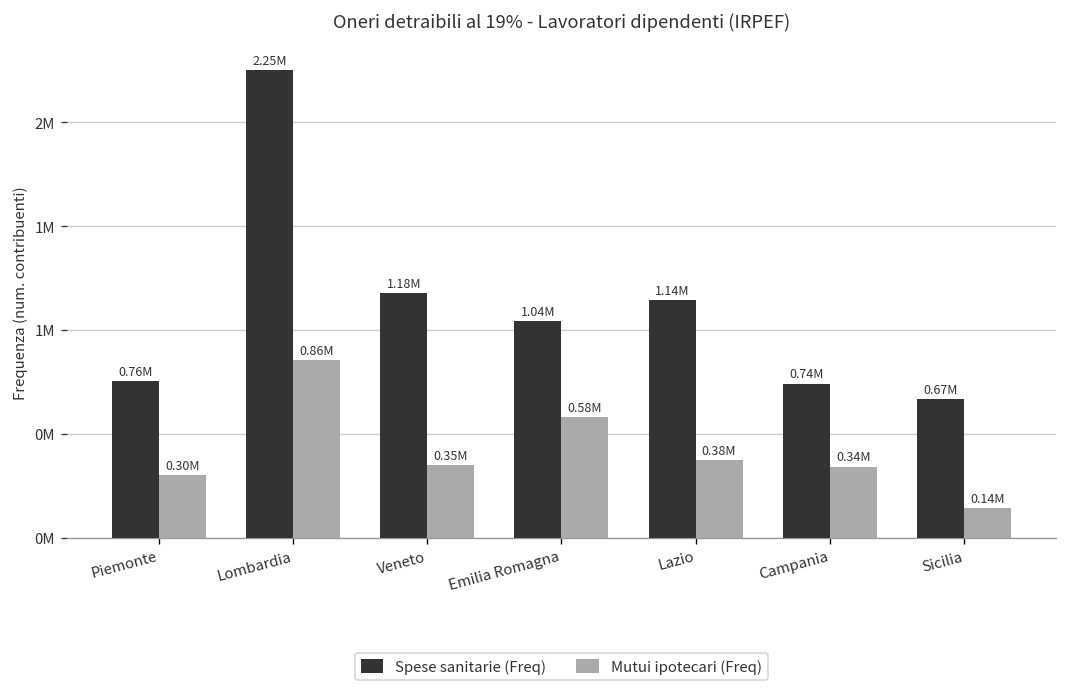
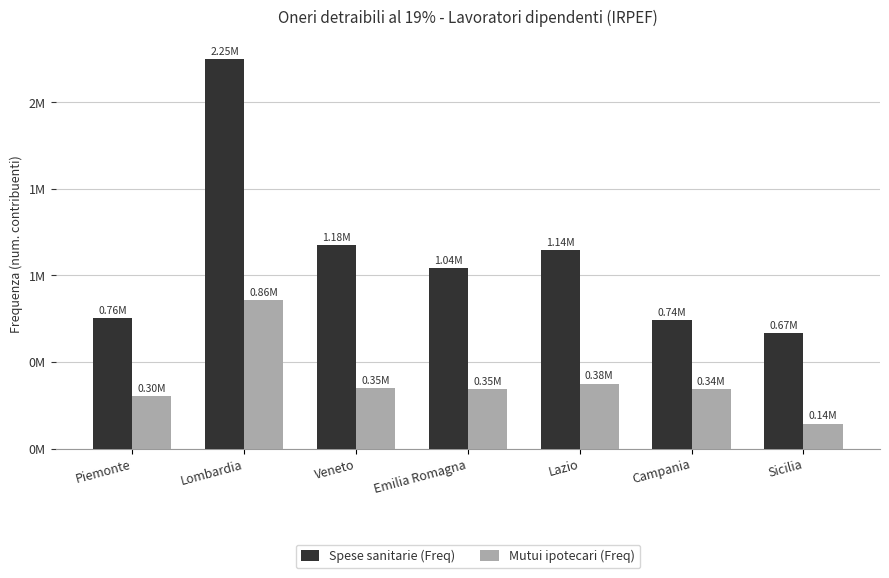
  {
    "Spese sanitarie (Freq)": {
      "Piemonte": "0.76M",
      "Lombardia": "2.25M",
      "Veneto": "1.18M",
      "Emilia Romagna": "1.04M",
      "Lazio": "1.14M",
      "Campania": "0.74M",
      "Sicilia": "0.67M"
    },
    "Mutui ipotecari (Freq)": {
      "Piemonte": "0.30M",
      "Lombardia": "0.86M",
      "Veneto": "0.35M",
-     "Emilia Romagna": "0.58M",
+     "Emilia Romagna": "0.35M",
      "Lazio": "0.38M",
      "Campania": "0.34M",
      "Sicilia": "0.14M"
    }
  }
